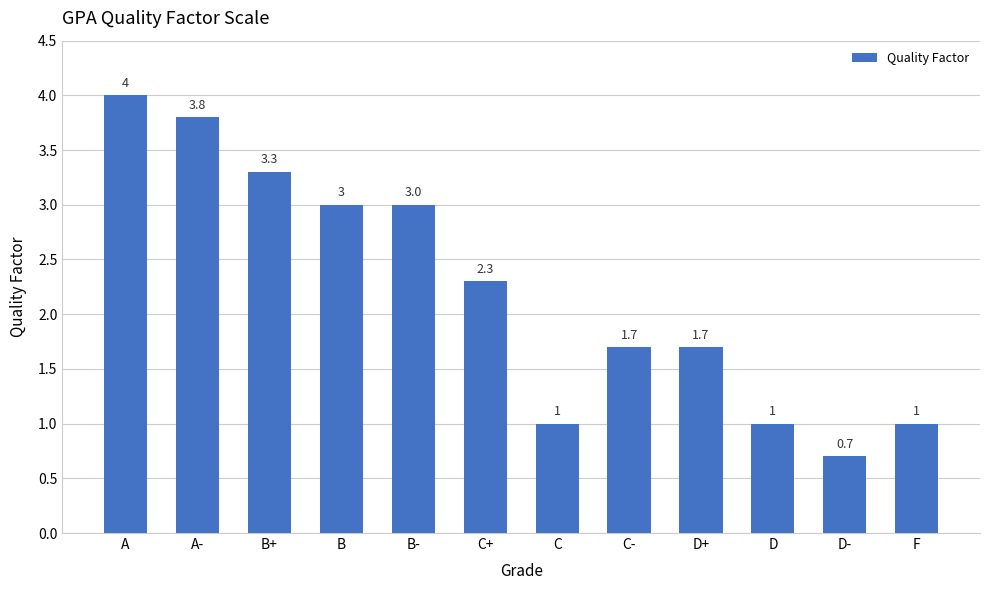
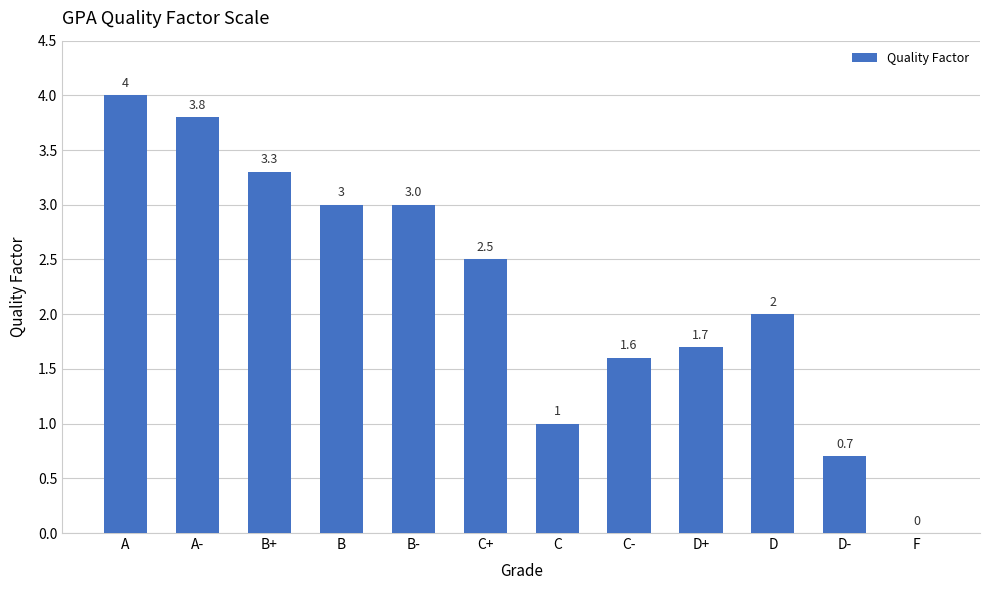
  {
    "A": 4,
    "A-": 3.8,
    "B+": 3.3,
    "B": 3,
    "B-": 3.0,
-   "C+": 2.3,
+   "C+": 2.5,
    "C": 1,
-   "C-": 1.7,
+   "C-": 1.6,
    "D+": 1.7,
-   "D": 1,
+   "D": 2,
    "D-": 0.7,
-   "F": 1
+   "F": 0
  }
